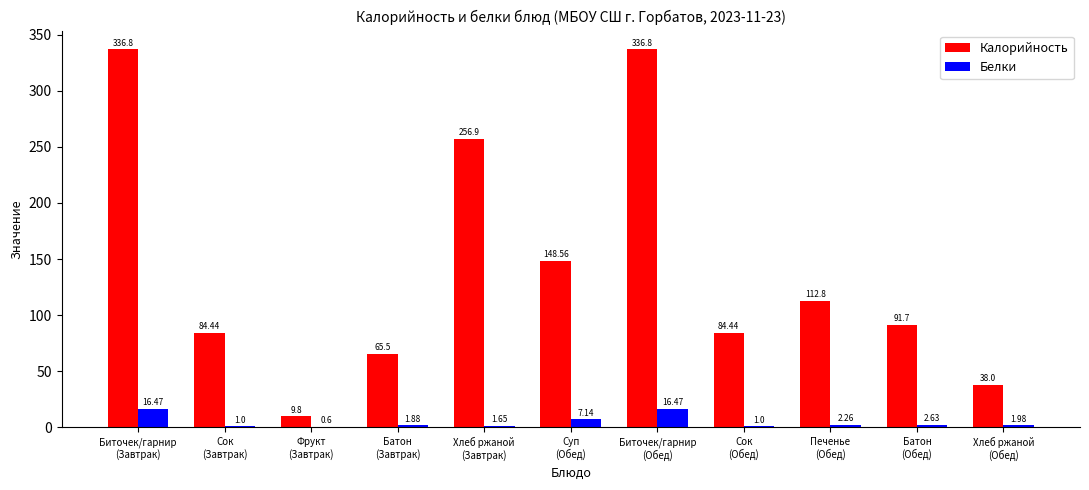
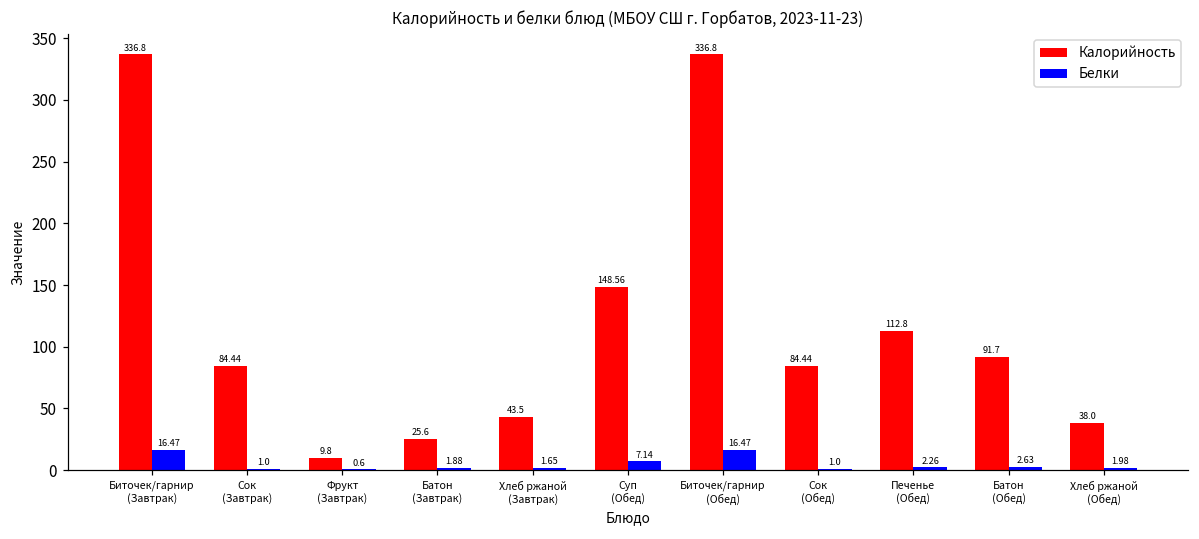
  {
    "Калорийность": {
      "Биточек/гарнир (Завтрак)": 336.8,
      "Сок (Завтрак)": 84.44,
      "Фрукт (Завтрак)": 9.8,
-     "Батон (Завтрак)": 65.5,
-     "Хлеб ржаной (Завтрак)": 256.9,
+     "Батон (Завтрак)": 25.6,
+     "Хлеб ржаной (Завтрак)": 43.5,
      "Суп (Обед)": 148.56,
      "Биточек/гарнир (Обед)": 336.8,
      "Сок (Обед)": 84.44,
      "Печенье (Обед)": 112.8,
      "Батон (Обед)": 91.7,
      "Хлеб ржаной (Обед)": 38.0
    },
    "Белки": {
      "Биточек/гарнир (Завтрак)": 16.47,
      "Сок (Завтрак)": 1.0,
      "Фрукт (Завтрак)": 0.6,
      "Батон (Завтрак)": 1.88,
      "Хлеб ржаной (Завтрак)": 1.65,
      "Суп (Обед)": 7.14,
      "Биточек/гарнир (Обед)": 16.47,
      "Сок (Обед)": 1.0,
      "Печенье (Обед)": 2.26,
      "Батон (Обед)": 2.63,
      "Хлеб ржаной (Обед)": 1.98
    }
  }
